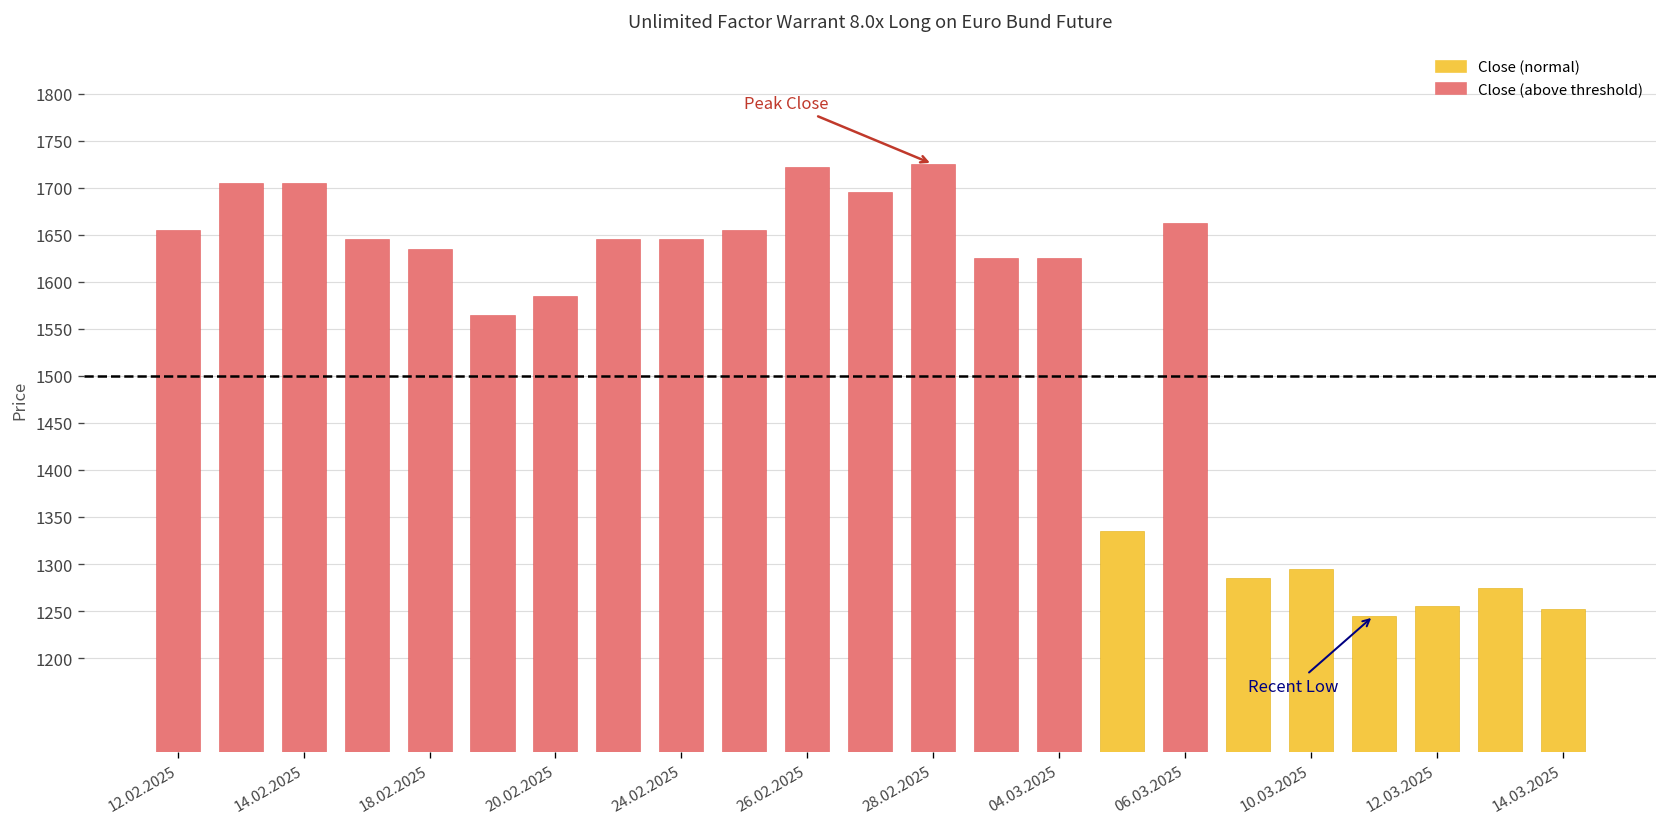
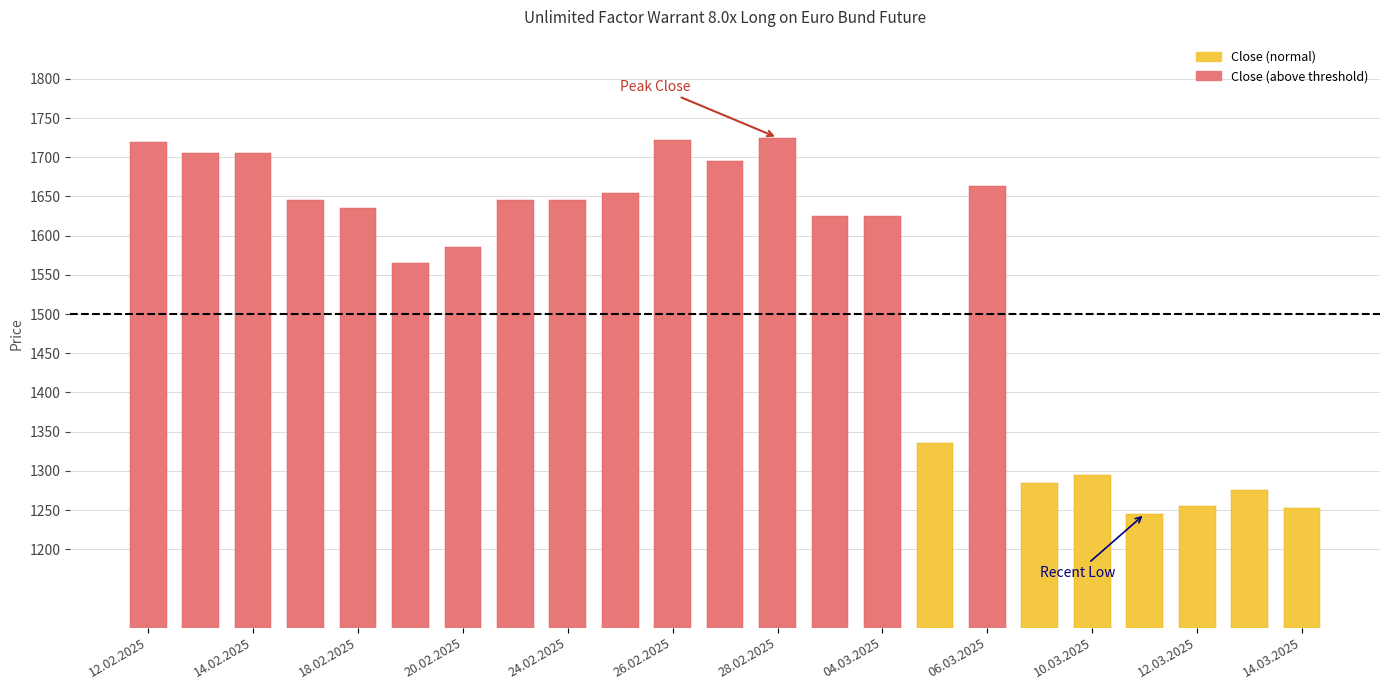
  {
-   "12.02.2025": 1660,
+   "12.02.2025": 1720,
    "14.02.2025": 1710,
    "18.02.2025": 1640,
    "20.02.2025": 1590,
    "24.02.2025": 1650,
    "26.02.2025": 1720,
    "28.02.2025": 1730,
    "04.03.2025": 1630,
    "06.03.2025": 1660,
    "10.03.2025": 1300,
    "12.03.2025": 1260,
    "14.03.2025": 1250
  }
